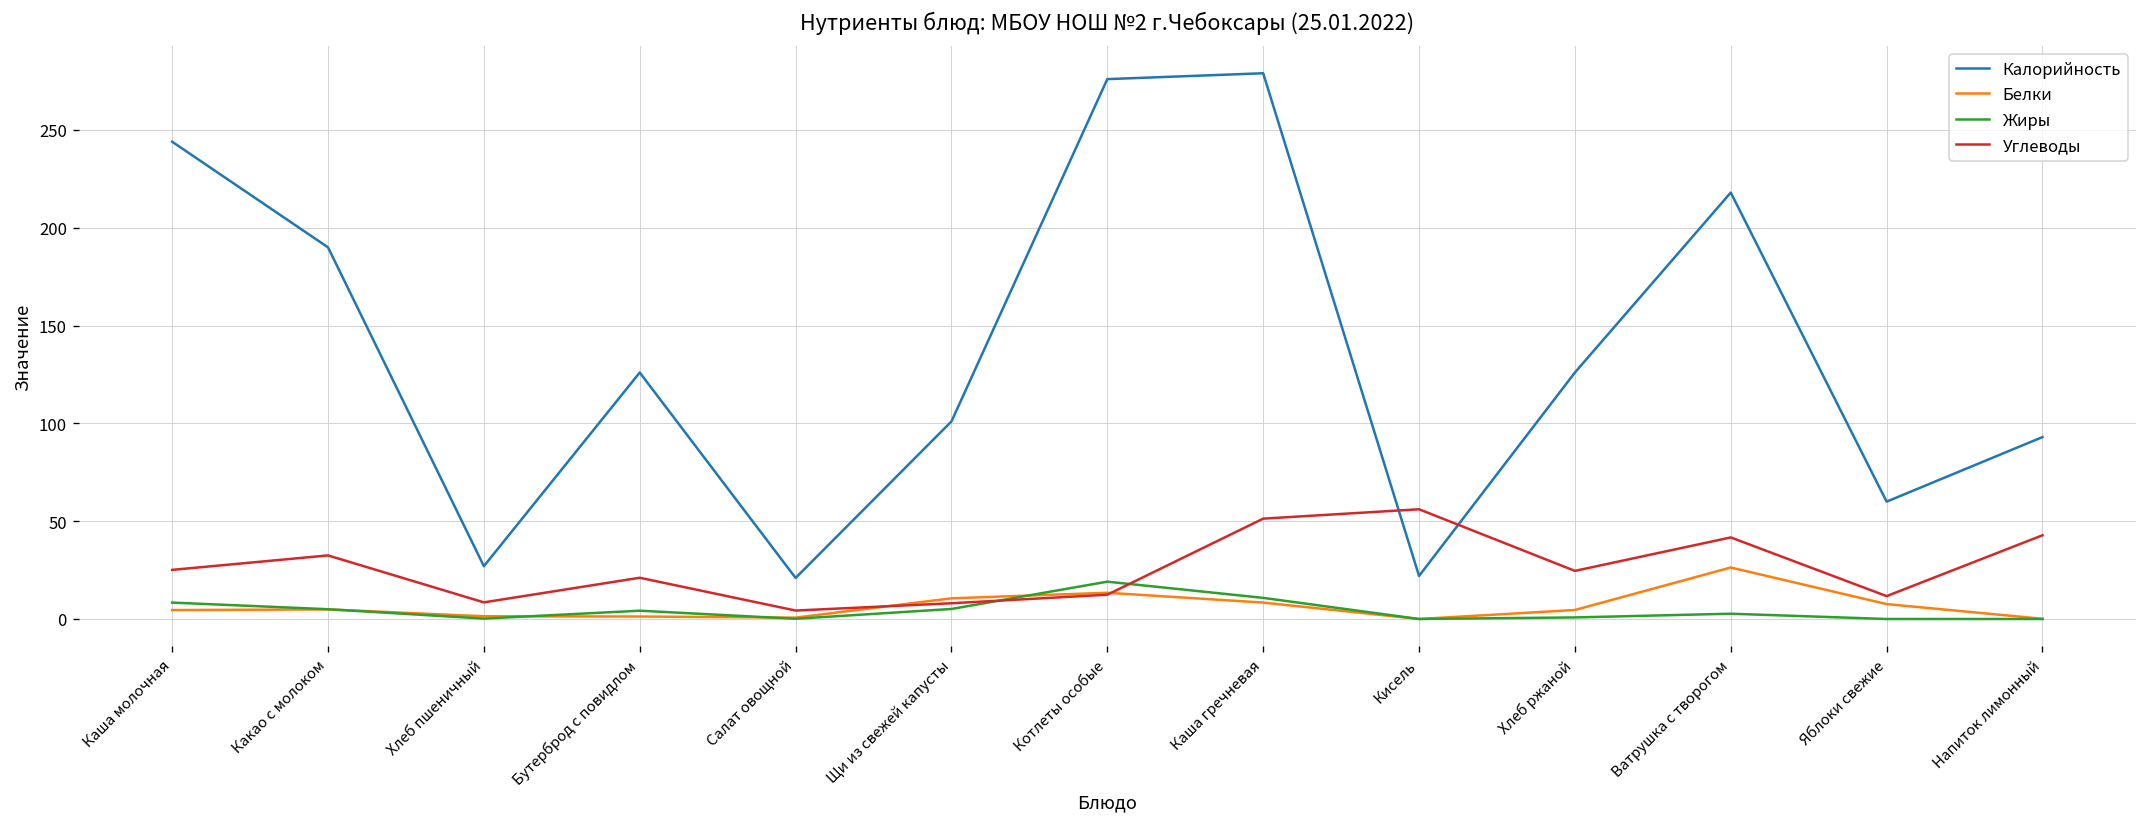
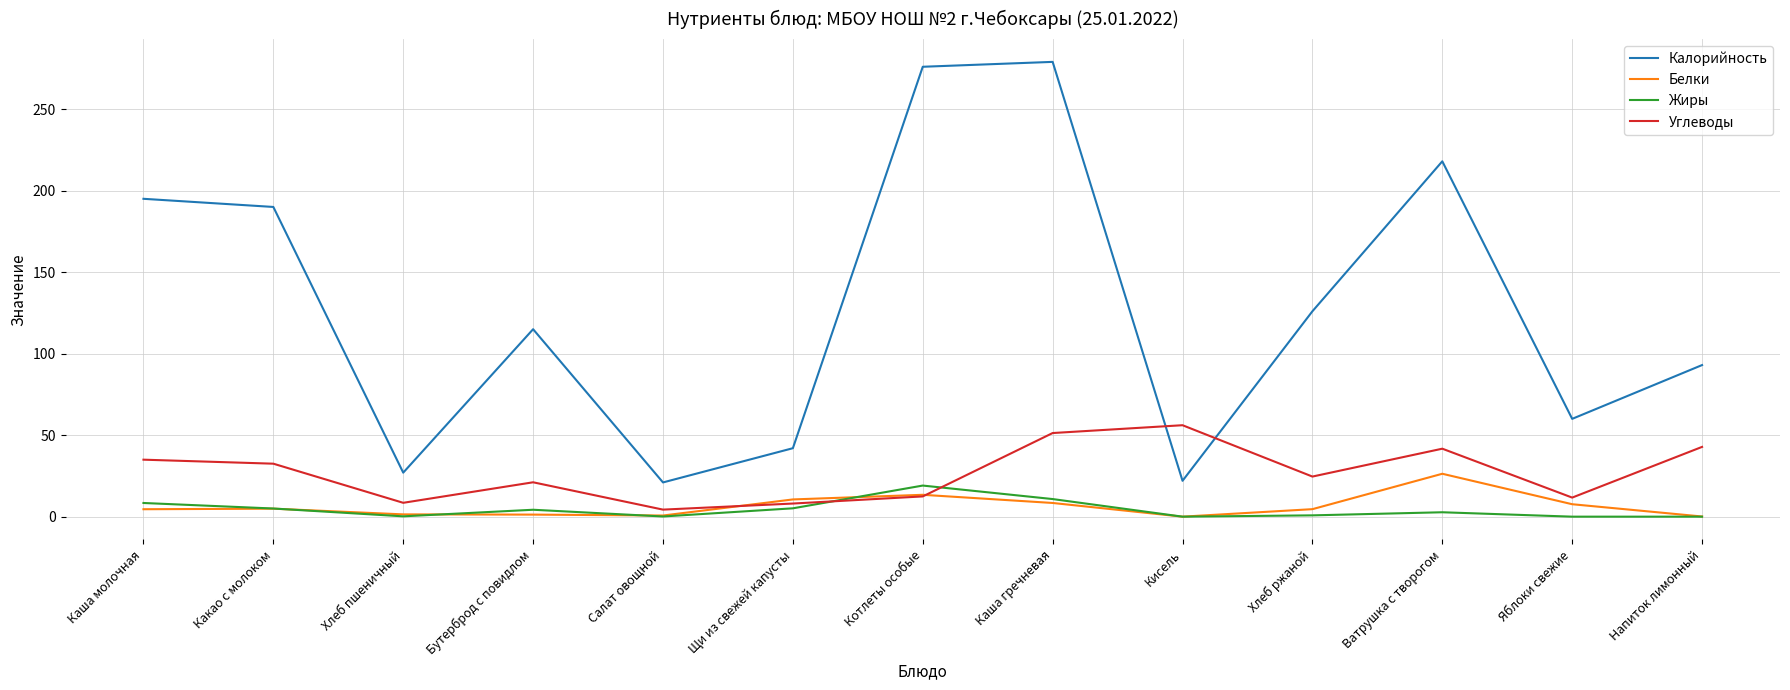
  {
    "Калорийность": {
-     "Каша молочная": 244,
+     "Каша молочная": 195,
      "Какао с молоком": 190,
      "Хлеб пшеничный": 27,
-     "Бутерброд с повидлом": 126,
+     "Бутерброд с повидлом": 115,
      "Салат овощной": 21,
-     "Щи из свежей капусты": 101,
+     "Щи из свежей капусты": 42,
      "Котлеты особые": 276,
      "Каша гречневая": 279,
      "Кисель": 22,
      "Хлеб ржаной": 126,
      "Ватрушка с творогом": 218,
      "Яблоки свежие": 60,
      "Напиток лимонный": 93
    },
    "Белки": {
      "Каша молочная": 5,
      "Бутерброд с повидлом": 1,
      "Щи из свежей капусты": 11,
      "Каша гречневая": 8,
      "Хлеб ржаной": 5,
      "Ватрушка с творогом": 26,
      "Яблоки свежие": 8
    },
    "Жиры": {
      "Каша молочная": 8,
      "Бутерброд с повидлом": 4,
      "Щи из свежей капусты": 5,
      "Котлеты особые": 19,
      "Каша гречневая": 11,
      "Хлеб ржаной": 1,
      "Ватрушка с творогом": 3,
      "Яблоки свежие": 0
    },
    "Углеводы": {
-     "Каша молочная": 25,
+     "Каша молочная": 35,
      "Какао с молоком": 33,
      "Хлеб пшеничный": 9,
      "Бутерброд с повидлом": 21,
      "Салат овощной": 4,
      "Щи из свежей капусты": 8,
      "Каша гречневая": 51,
      "Кисель": 56,
      "Хлеб ржаной": 25,
      "Ватрушка с творогом": 42,
      "Яблоки свежие": 12,
      "Напиток лимонный": 43
    }
  }
